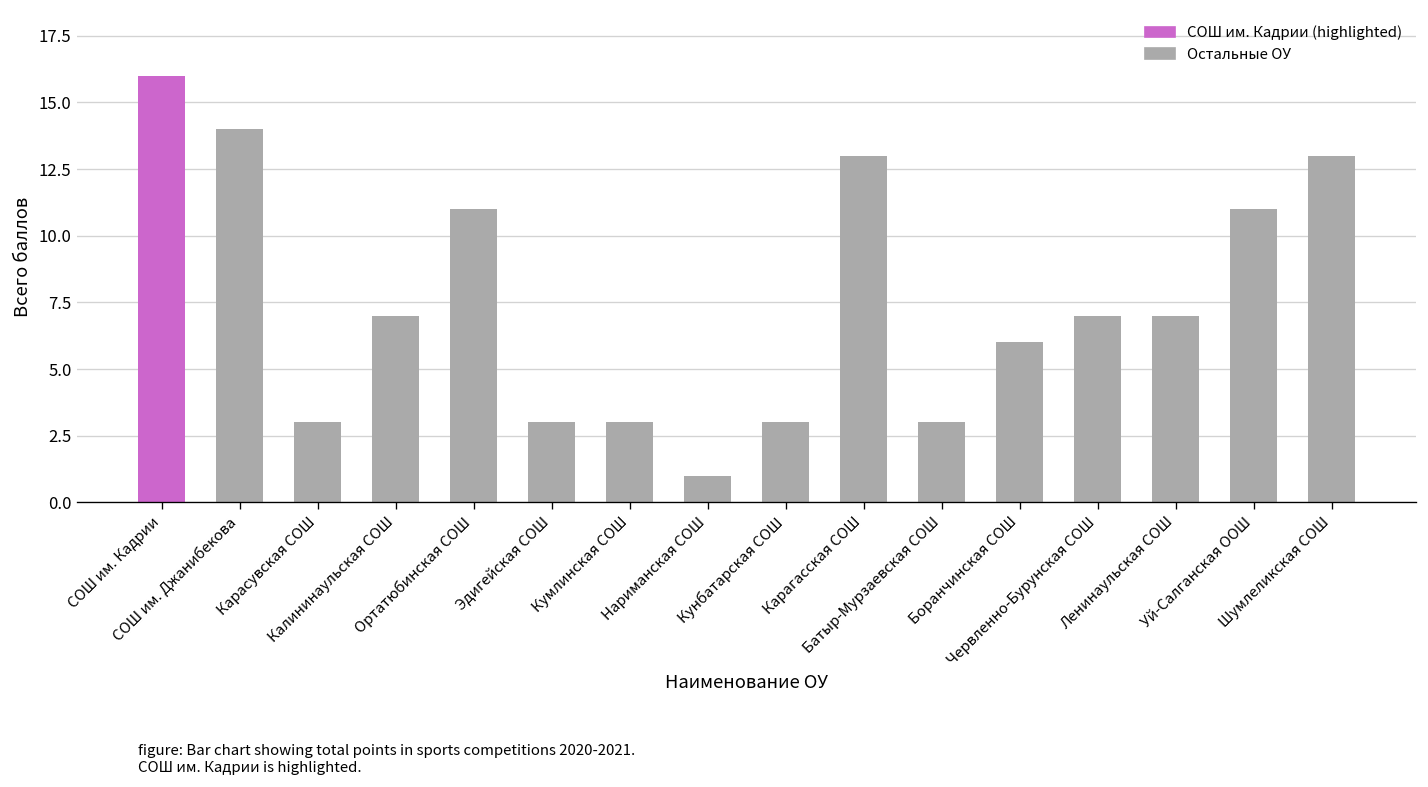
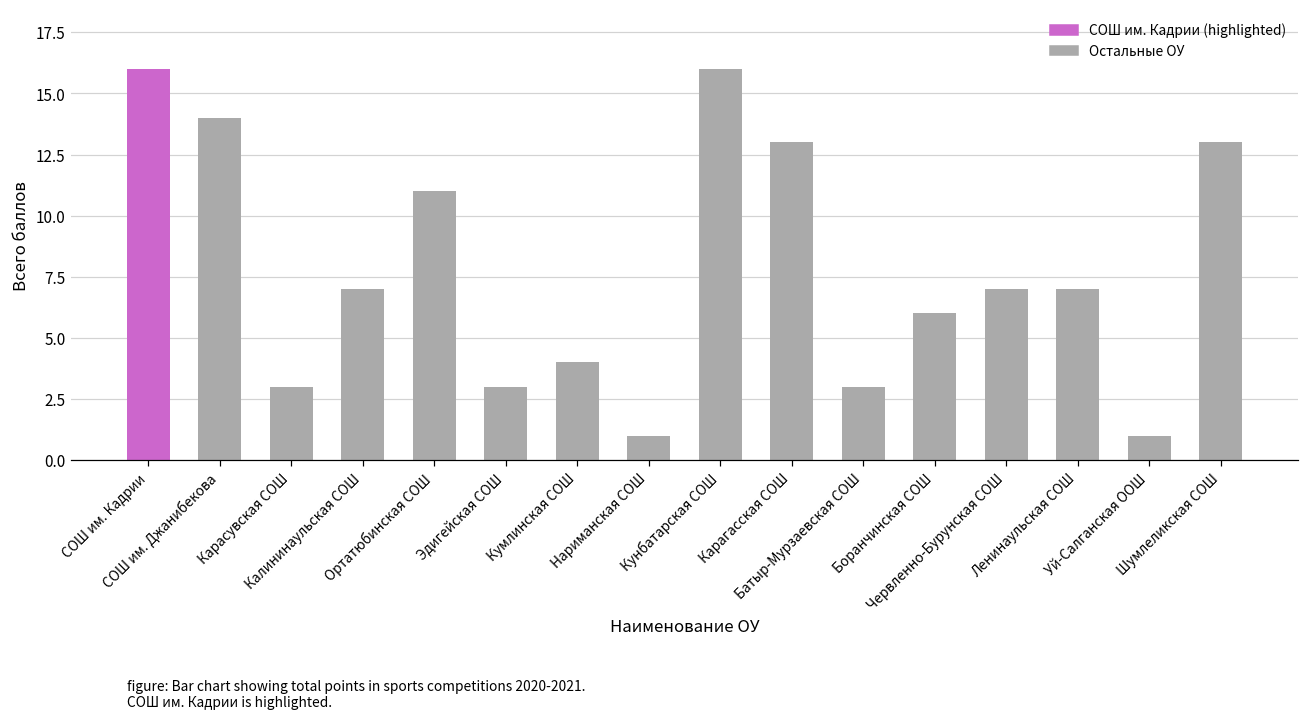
  {
    "СОШ им. Кадрии": 16,
    "СОШ им. Джанибекова": 14,
    "Карасувская СОШ": 3,
    "Калининаульская СОШ": 7,
    "Ортатюбинская СОШ": 11,
    "Эдигейская СОШ": 3,
-   "Кумлинская СОШ": 3,
+   "Кумлинская СОШ": 4,
    "Нариманская СОШ": 1,
-   "Кунбатарская СОШ": 3,
+   "Кунбатарская СОШ": 16,
    "Карагасская СОШ": 13,
    "Батыр-Мурзаевская СОШ": 3,
    "Боранчинская СОШ": 6,
    "Червленно-Бурунская СОШ": 7,
    "Ленинаульская СОШ": 7,
-   "Уй-Салганская ООШ": 11,
+   "Уй-Салганская ООШ": 1,
    "Шумлеликская СОШ": 13
  }
